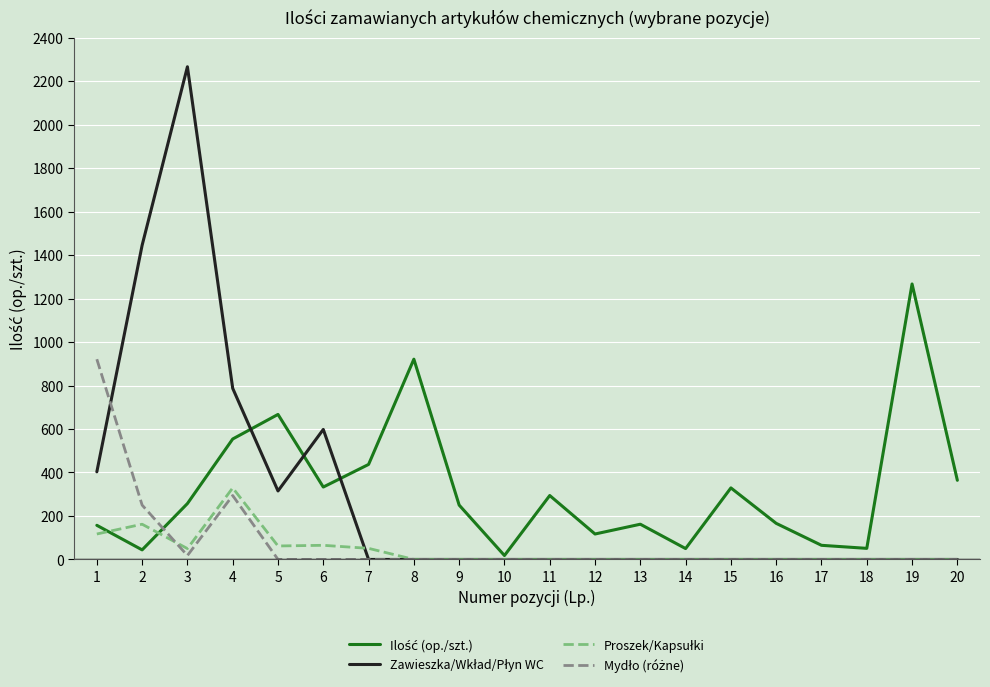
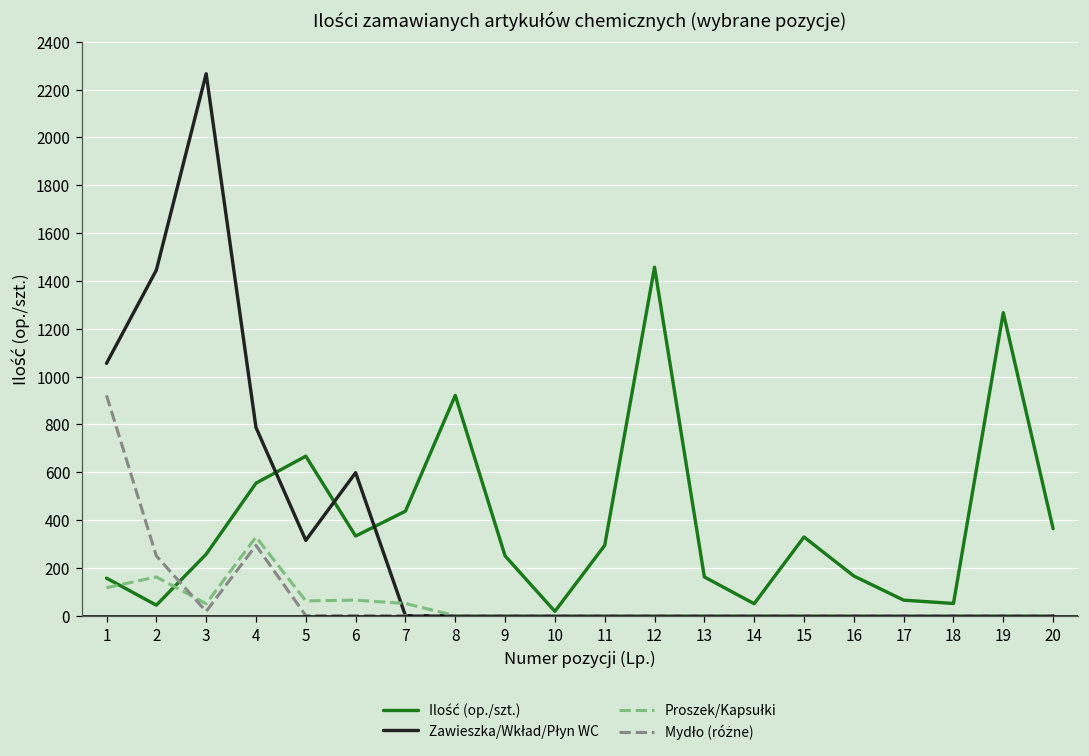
  {
    "Ilość (op./szt.)": {
      "1": 160,
      "2": 40,
      "3": 260,
      "4": 550,
      "5": 670,
      "6": 330,
      "7": 440,
      "8": 920,
      "9": 250,
      "10": 20,
      "11": 290,
-     "12": 120,
+     "12": 1460,
      "13": 160,
      "14": 50,
      "15": 330,
      "16": 170,
      "17": 70,
      "18": 50,
      "19": 1270,
      "20": 360
    },
    "Zawieszka/Wkład/Płyn WC": {
-     "1": 400,
+     "1": 1060,
      "2": 1450,
      "3": 2270,
      "4": 790,
      "5": 320,
      "6": 600
    }
  }
